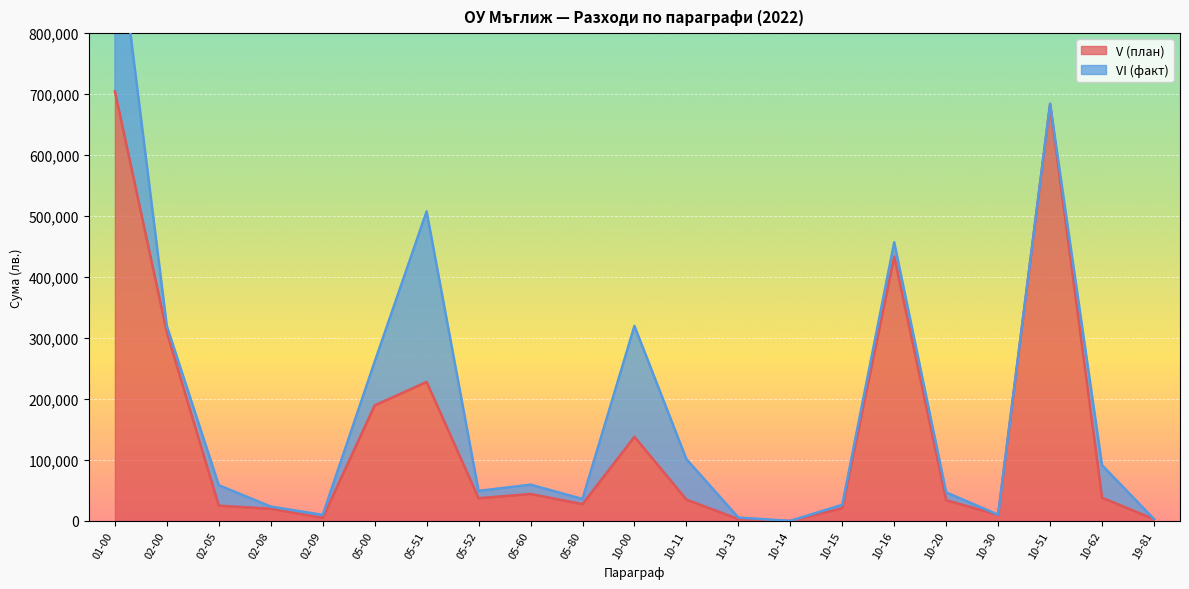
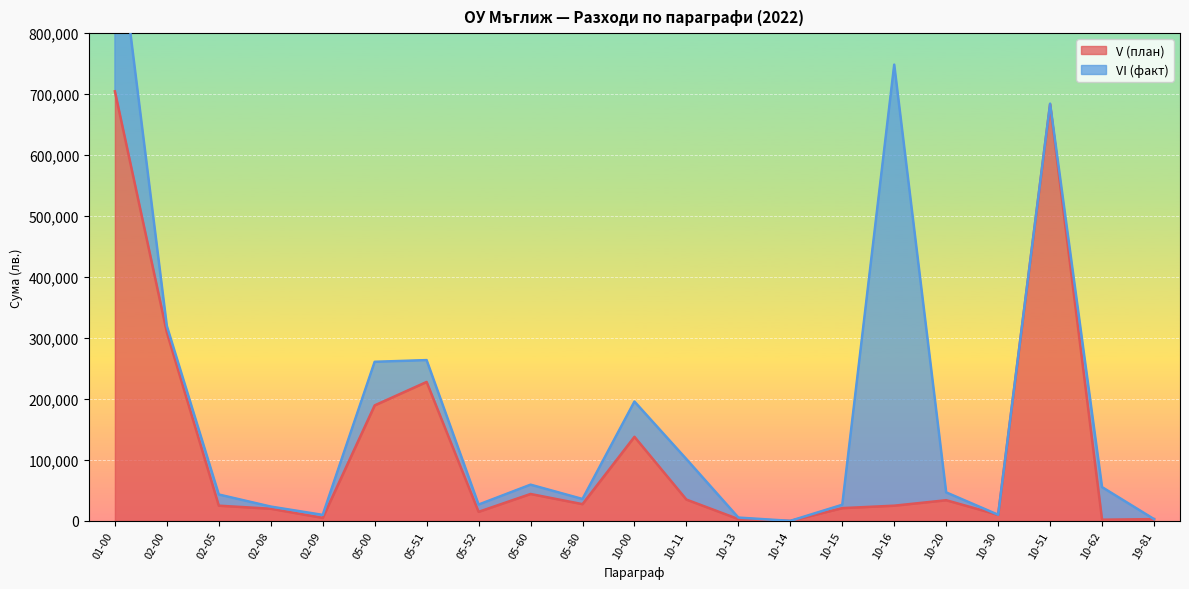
  {
    "V (план)": {
      "01-00": "700,000",
      "02-00": "310,000",
      "02-05": "30,000",
      "02-09": "10,000",
      "05-00": "190,000",
      "05-51": "230,000",
-     "05-52": "40,000",
+     "05-52": "10,000",
      "05-60": "40,000",
      "05-80": "30,000",
      "10-00": "140,000",
      "10-11": "40,000",
      "10-15": "20,000",
-     "10-16": "430,000",
+     "10-16": "30,000",
      "10-20": "30,000",
-     "10-62": "40,000"
+     "10-62": "0"
    },
    "VІ (факт)": {
      "02-00": "10,000",
-     "02-05": "30,000",
+     "02-05": "20,000",
      "02-09": "0",
      "05-00": "70,000",
-     "05-51": "280,000",
+     "05-51": "40,000",
      "05-52": "10,000",
      "05-60": "20,000",
      "05-80": "10,000",
-     "10-00": "180,000",
+     "10-00": "60,000",
      "10-11": "70,000",
      "10-15": "10,000",
-     "10-16": "20,000",
+     "10-16": "720,000",
      "10-20": "10,000",
      "10-62": "50,000"
    }
  }
